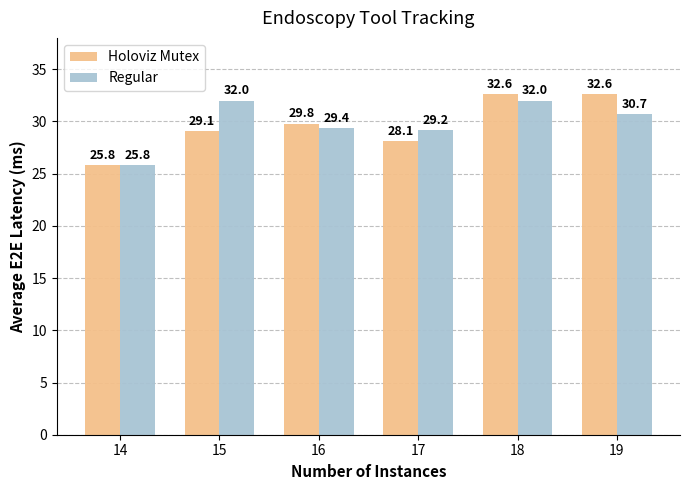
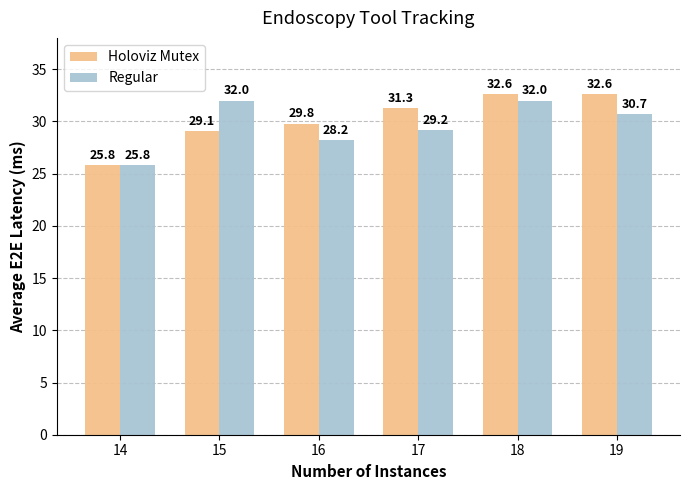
  {
    "Holoviz Mutex": {
      "14": 25.8,
      "15": 29.1,
      "16": 29.8,
-     "17": 28.1,
+     "17": 31.3,
      "18": 32.6,
      "19": 32.6
    },
    "Regular": {
      "14": 25.8,
      "15": 32.0,
-     "16": 29.4,
+     "16": 28.2,
      "17": 29.2,
      "18": 32.0,
      "19": 30.7
    }
  }
